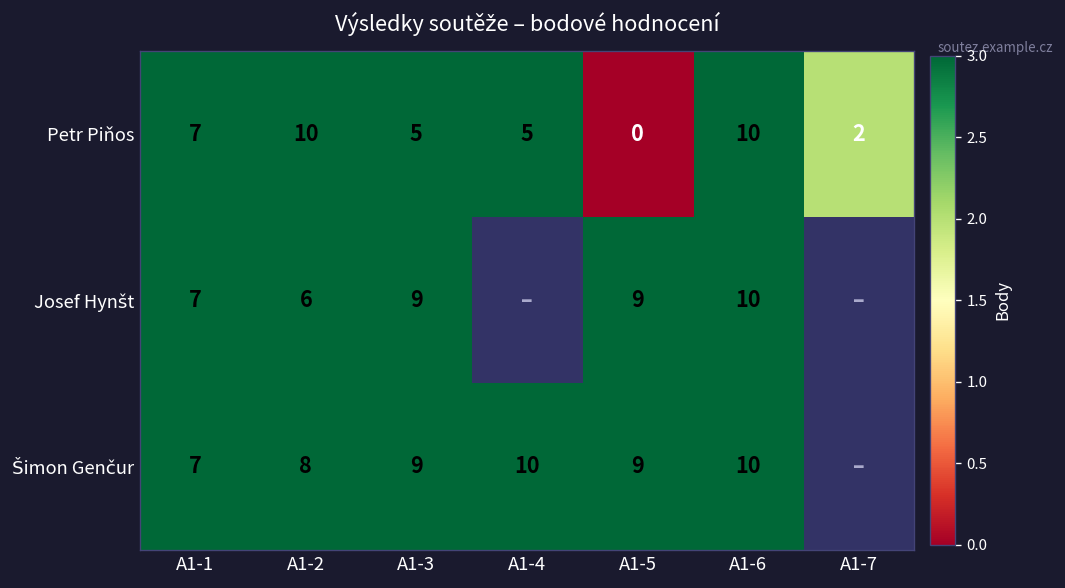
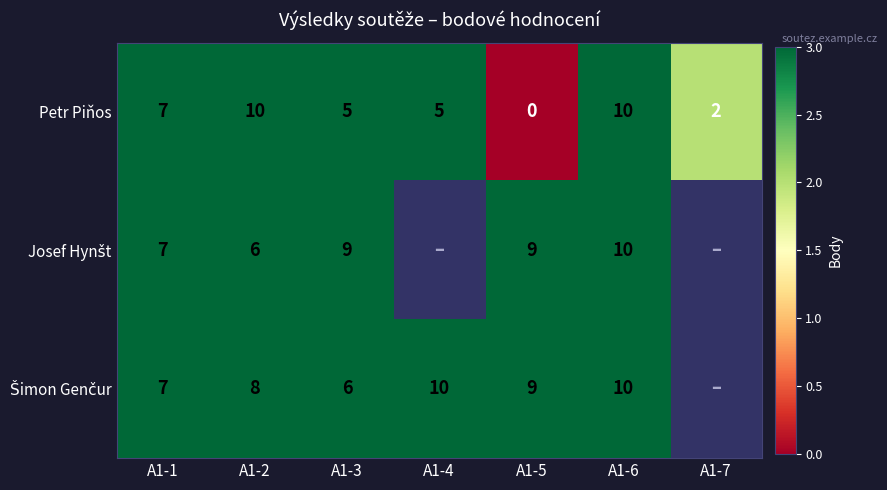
  {
    "Petr Piňos": {
      "A1-1": 7,
      "A1-2": 10,
      "A1-3": 5,
      "A1-4": 5,
      "A1-5": 0,
      "A1-6": 10,
      "A1-7": 2
    },
    "Josef Hynšt": {
      "A1-1": 7,
      "A1-2": 6,
      "A1-3": 9,
      "A1-5": 9,
      "A1-6": 10
    },
    "Šimon Genčur": {
      "A1-1": 7,
      "A1-2": 8,
-     "A1-3": 9,
+     "A1-3": 6,
      "A1-4": 10,
      "A1-5": 9,
      "A1-6": 10
    }
  }
